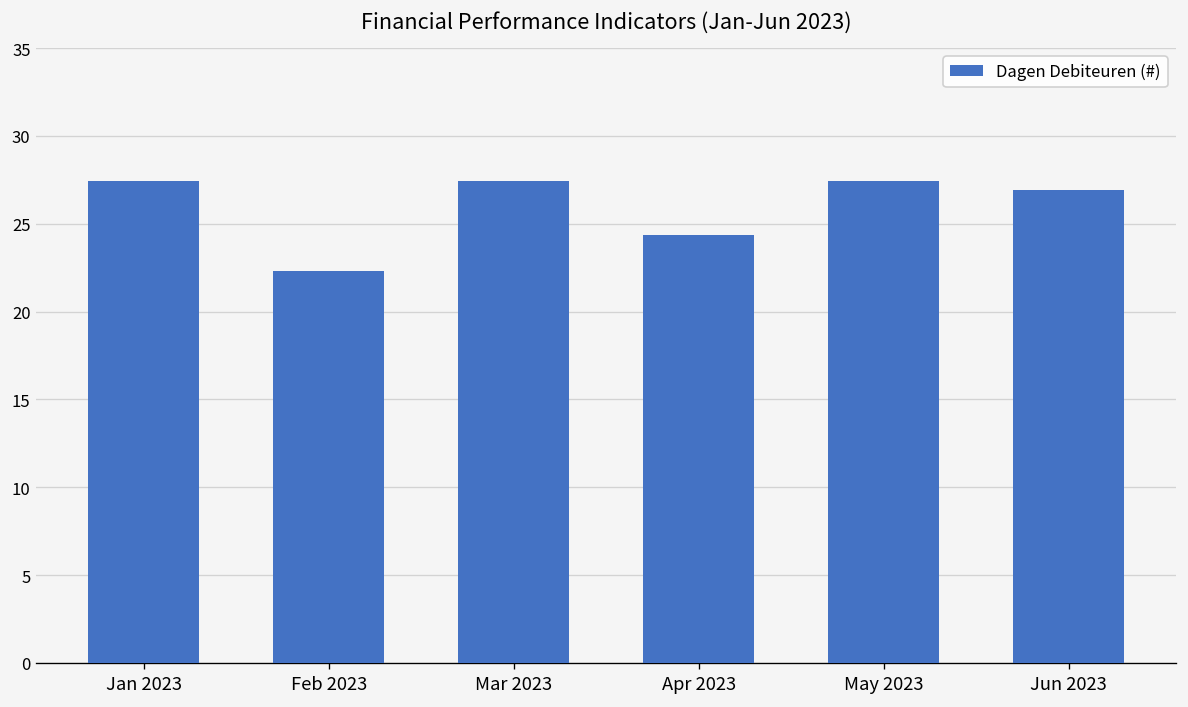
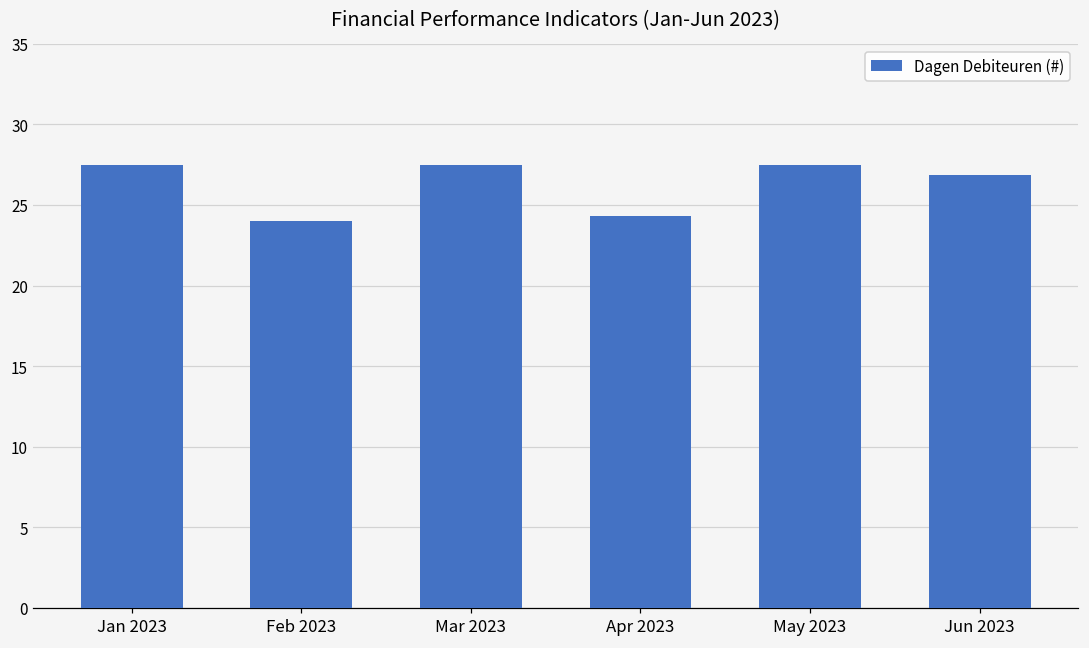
  {
    "Jan 2023": 27.5,
-   "Feb 2023": 22.3,
+   "Feb 2023": 24.0,
    "Mar 2023": 27.5,
    "Apr 2023": 24.3,
    "May 2023": 27.5,
    "Jun 2023": 26.9
  }
